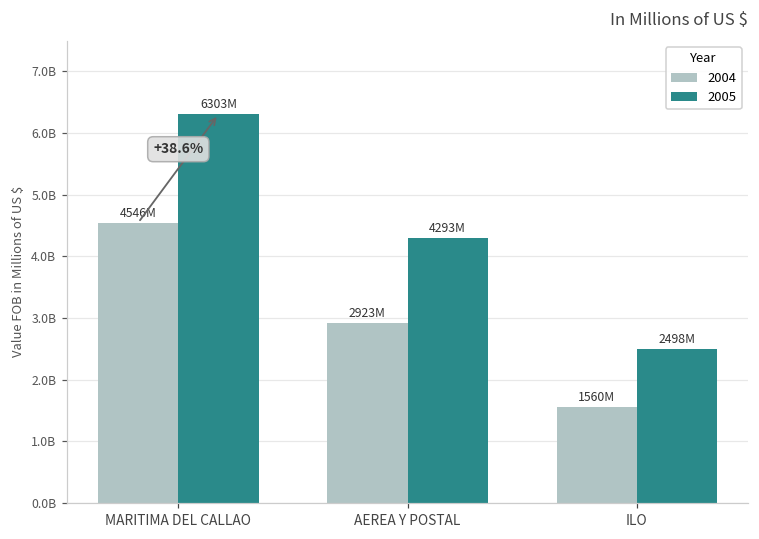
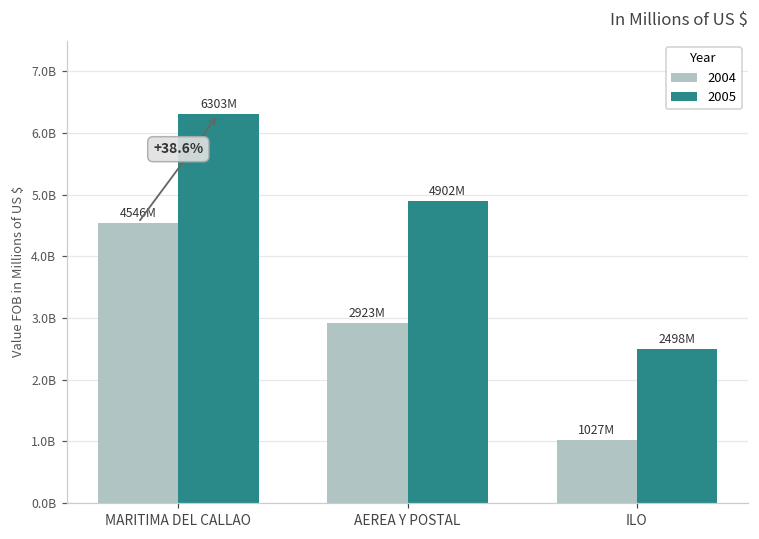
  {
    "2004": {
      "MARITIMA DEL CALLAO": "4546M",
      "AEREA Y POSTAL": "2923M",
-     "ILO": "1560M"
+     "ILO": "1027M"
    },
    "2005": {
      "MARITIMA DEL CALLAO": "6303M",
-     "AEREA Y POSTAL": "4293M",
+     "AEREA Y POSTAL": "4902M",
      "ILO": "2498M"
    }
  }
